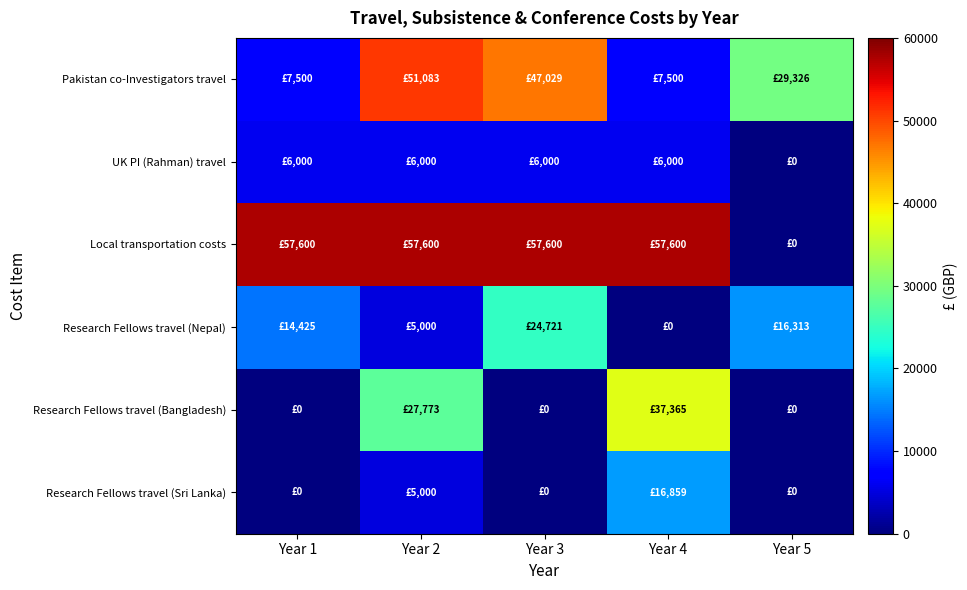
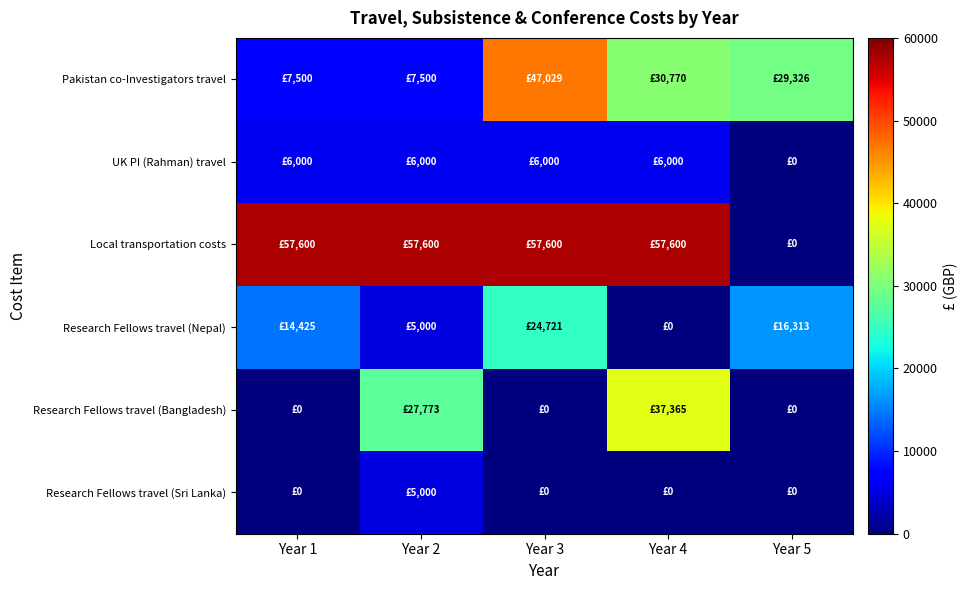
  {
    "Pakistan co-Investigators travel": {
      "Year 1": "£7,500",
-     "Year 2": "£51,083",
+     "Year 2": "£7,500",
      "Year 3": "£47,029",
-     "Year 4": "£7,500",
+     "Year 4": "£30,770",
      "Year 5": "£29,326"
    },
    "UK PI (Rahman) travel": {
      "Year 1": "£6,000",
      "Year 2": "£6,000",
      "Year 3": "£6,000",
      "Year 4": "£6,000",
      "Year 5": "£0"
    },
    "Local transportation costs": {
      "Year 1": "£57,600",
      "Year 2": "£57,600",
      "Year 3": "£57,600",
      "Year 4": "£57,600",
      "Year 5": "£0"
    },
    "Research Fellows travel (Nepal)": {
      "Year 1": "£14,425",
      "Year 2": "£5,000",
      "Year 3": "£24,721",
      "Year 4": "£0",
      "Year 5": "£16,313"
    },
    "Research Fellows travel (Bangladesh)": {
      "Year 1": "£0",
      "Year 2": "£27,773",
      "Year 3": "£0",
      "Year 4": "£37,365",
      "Year 5": "£0"
    },
    "Research Fellows travel (Sri Lanka)": {
      "Year 1": "£0",
      "Year 2": "£5,000",
      "Year 3": "£0",
-     "Year 4": "£16,859",
+     "Year 4": "£0",
      "Year 5": "£0"
    }
  }
